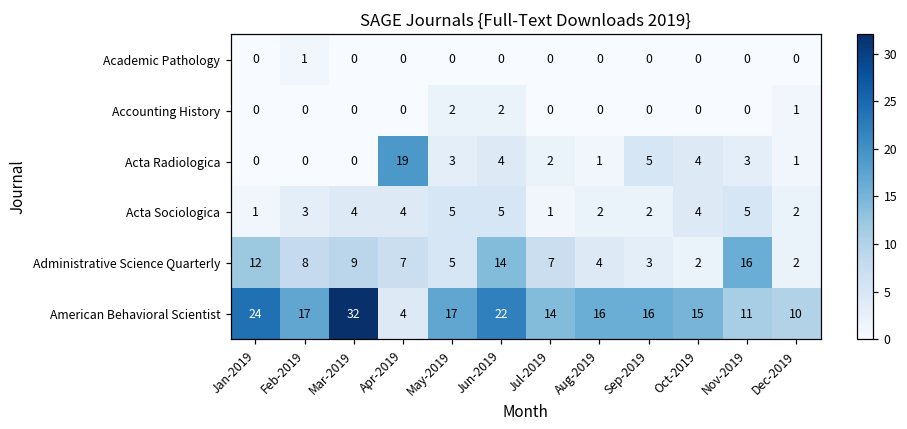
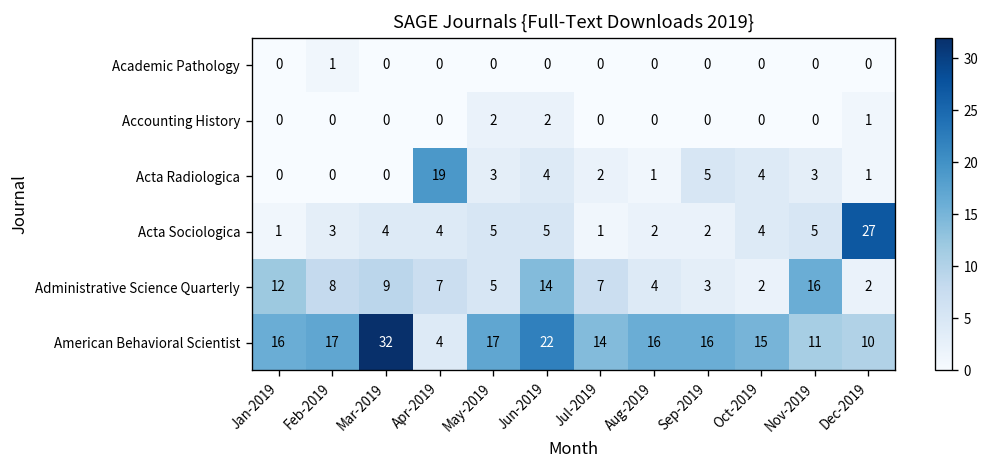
  {
    "Academic Pathology": {
      "Jan-2019": 0,
      "Feb-2019": 1,
      "Mar-2019": 0,
      "Apr-2019": 0,
      "May-2019": 0,
      "Jun-2019": 0,
      "Jul-2019": 0,
      "Aug-2019": 0,
      "Sep-2019": 0,
      "Oct-2019": 0,
      "Nov-2019": 0,
      "Dec-2019": 0
    },
    "Accounting History": {
      "Jan-2019": 0,
      "Feb-2019": 0,
      "Mar-2019": 0,
      "Apr-2019": 0,
      "May-2019": 2,
      "Jun-2019": 2,
      "Jul-2019": 0,
      "Aug-2019": 0,
      "Sep-2019": 0,
      "Oct-2019": 0,
      "Nov-2019": 0,
      "Dec-2019": 1
    },
    "Acta Radiologica": {
      "Jan-2019": 0,
      "Feb-2019": 0,
      "Mar-2019": 0,
      "Apr-2019": 19,
      "May-2019": 3,
      "Jun-2019": 4,
      "Jul-2019": 2,
      "Aug-2019": 1,
      "Sep-2019": 5,
      "Oct-2019": 4,
      "Nov-2019": 3,
      "Dec-2019": 1
    },
    "Acta Sociologica": {
      "Jan-2019": 1,
      "Feb-2019": 3,
      "Mar-2019": 4,
      "Apr-2019": 4,
      "May-2019": 5,
      "Jun-2019": 5,
      "Jul-2019": 1,
      "Aug-2019": 2,
      "Sep-2019": 2,
      "Oct-2019": 4,
      "Nov-2019": 5,
-     "Dec-2019": 2
+     "Dec-2019": 27
    },
    "Administrative Science Quarterly": {
      "Jan-2019": 12,
      "Feb-2019": 8,
      "Mar-2019": 9,
      "Apr-2019": 7,
      "May-2019": 5,
      "Jun-2019": 14,
      "Jul-2019": 7,
      "Aug-2019": 4,
      "Sep-2019": 3,
      "Oct-2019": 2,
      "Nov-2019": 16,
      "Dec-2019": 2
    },
    "American Behavioral Scientist": {
-     "Jan-2019": 24,
+     "Jan-2019": 16,
      "Feb-2019": 17,
      "Mar-2019": 32,
      "Apr-2019": 4,
      "May-2019": 17,
      "Jun-2019": 22,
      "Jul-2019": 14,
      "Aug-2019": 16,
      "Sep-2019": 16,
      "Oct-2019": 15,
      "Nov-2019": 11,
      "Dec-2019": 10
    }
  }
